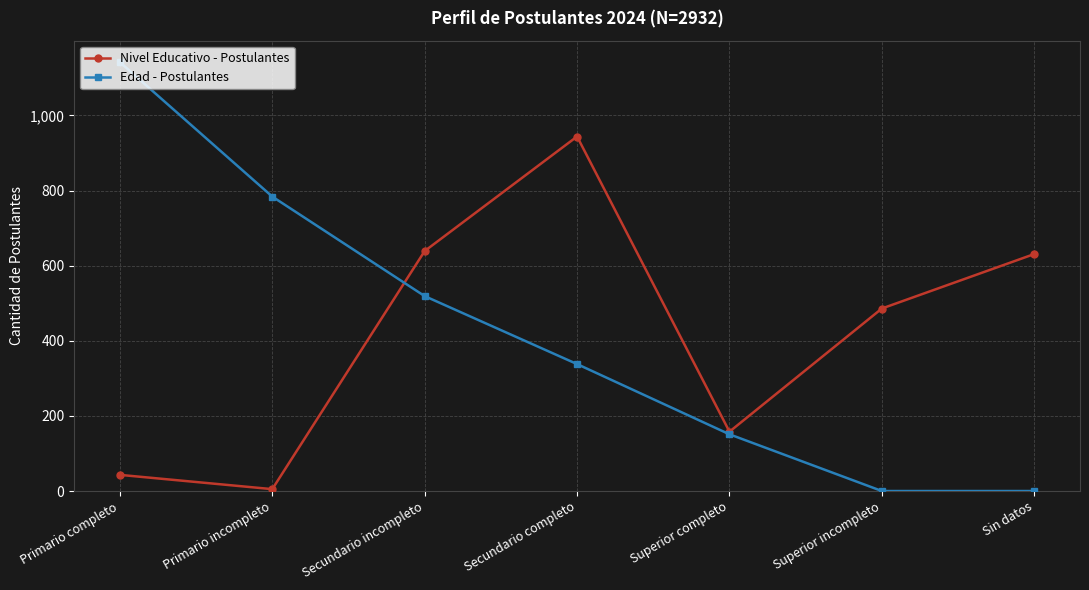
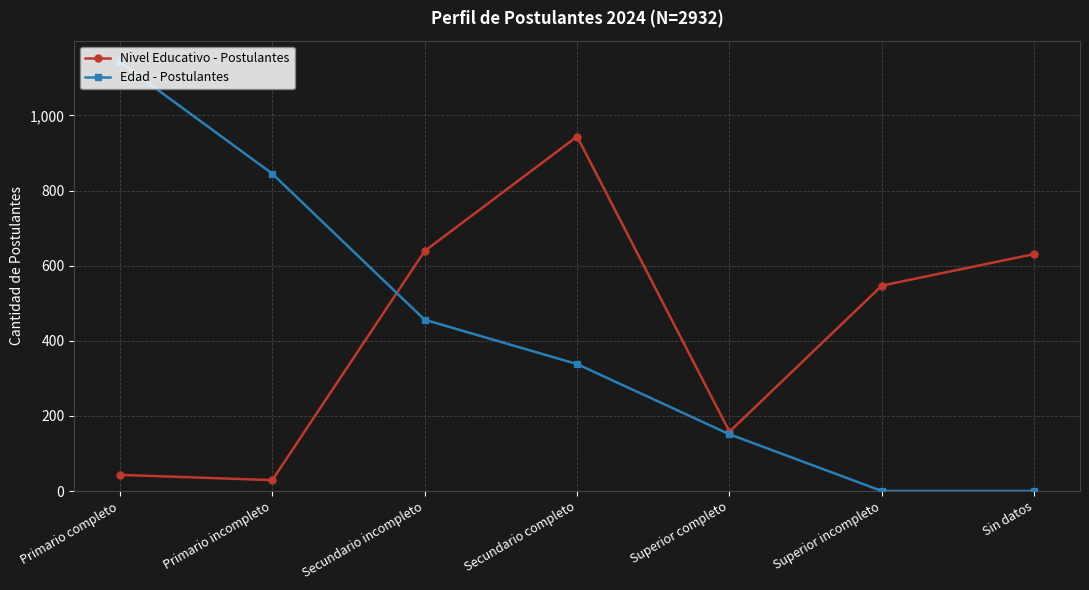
  {
    "Nivel Educativo - Postulantes": {
      "Primario completo": 40,
-     "Primario incompleto": 10,
+     "Primario incompleto": 30,
      "Secundario incompleto": 640,
      "Secundario completo": 940,
      "Superior completo": 160,
-     "Superior incompleto": 490,
+     "Superior incompleto": 550,
      "Sin datos": 630
    },
    "Edad - Postulantes": {
-     "Primario incompleto": 780,
-     "Secundario incompleto": 520,
+     "Primario incompleto": 850,
+     "Secundario incompleto": 460,
      "Secundario completo": 340,
      "Superior completo": 150,
      "Superior incompleto": 0,
      "Sin datos": 0
    }
  }
